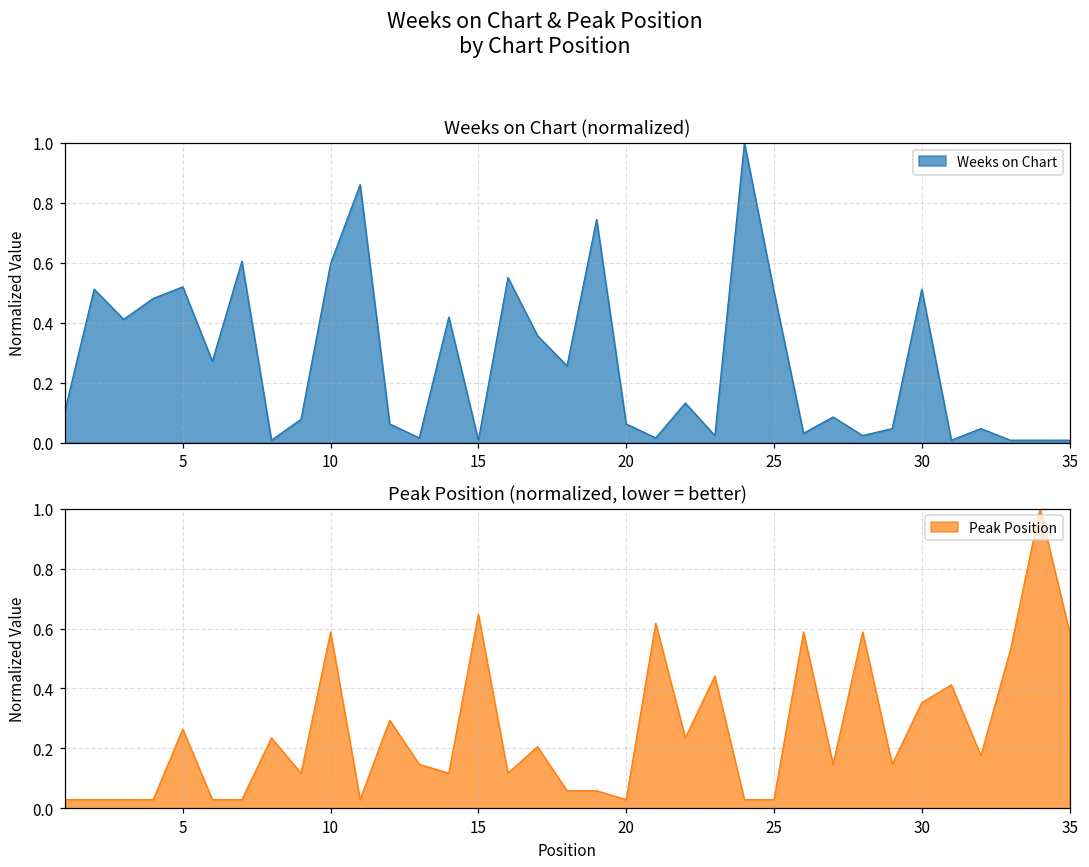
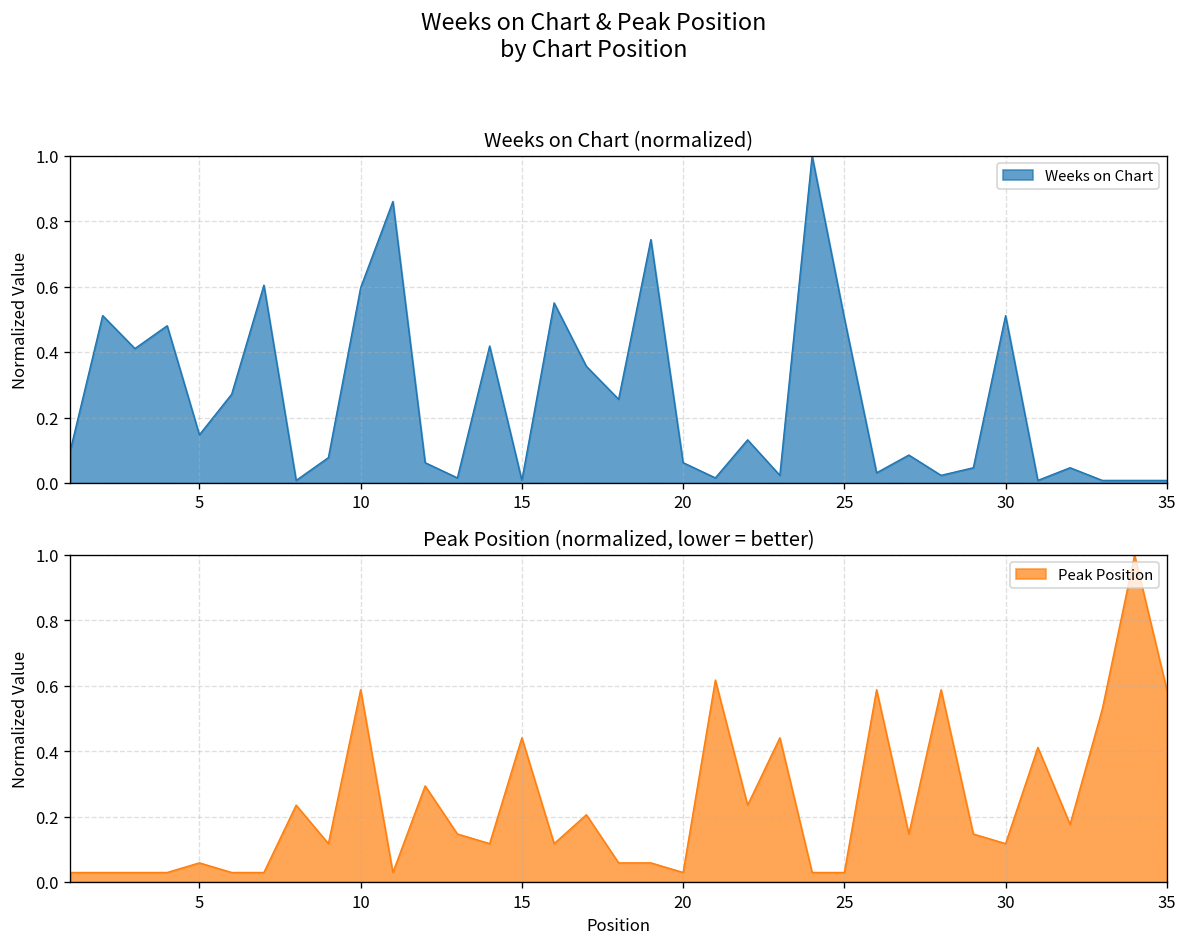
  {
    "Weeks on Chart (normalized)": {
-     "5": 0.52,
+     "5": 0.15,
      "10": 0.60,
      "15": 0.01,
      "20": 0.06,
      "25": 0.50,
      "30": 0.51,
      "35": 0.01
    },
    "Peak Position (normalized, lower = better)": {
-     "5": 0.26,
+     "5": 0.06,
      "10": 0.59,
-     "15": 0.65,
+     "15": 0.44,
      "20": 0.03,
      "25": 0.03,
-     "30": 0.35,
+     "30": 0.12,
      "35": 0.59
    }
  }
